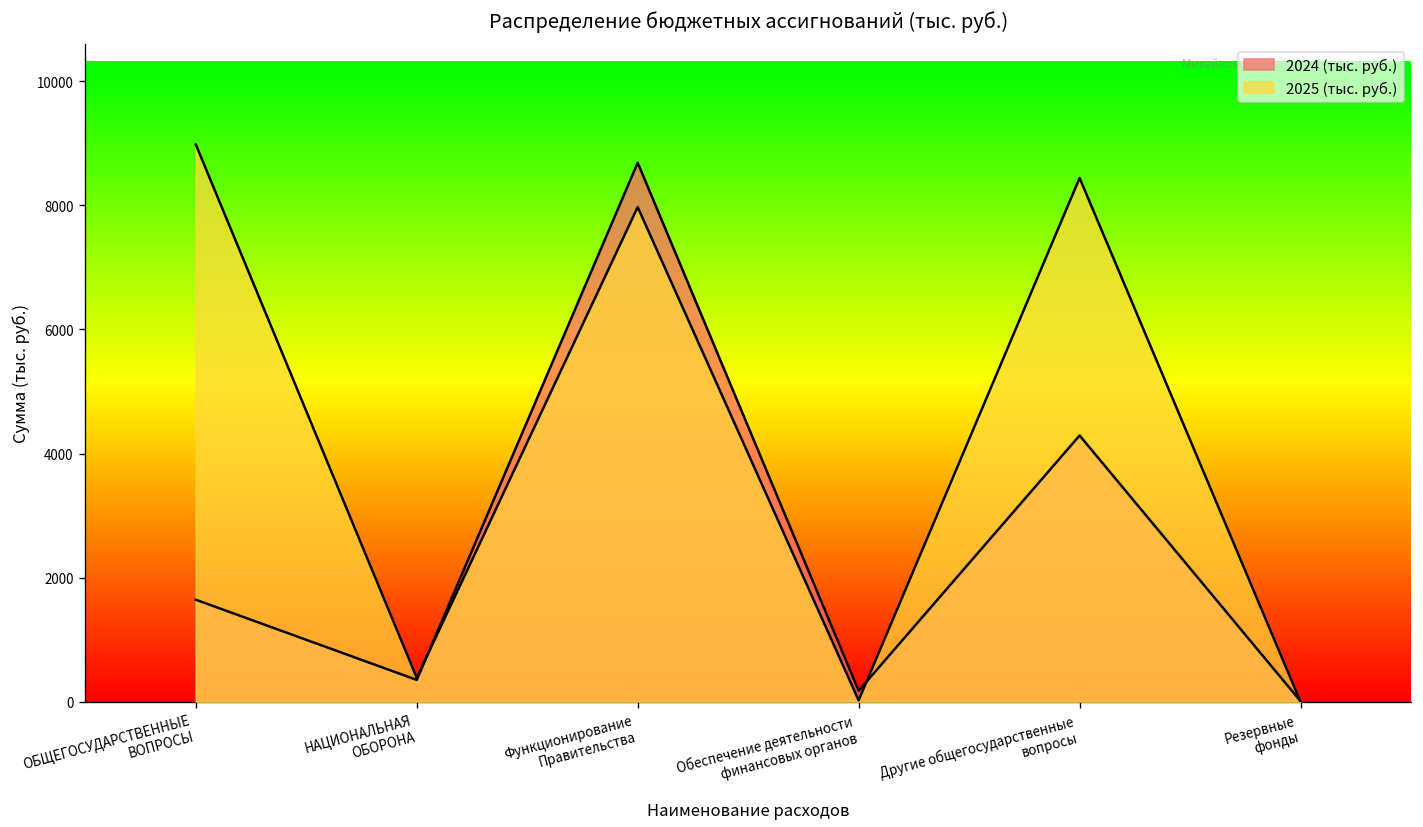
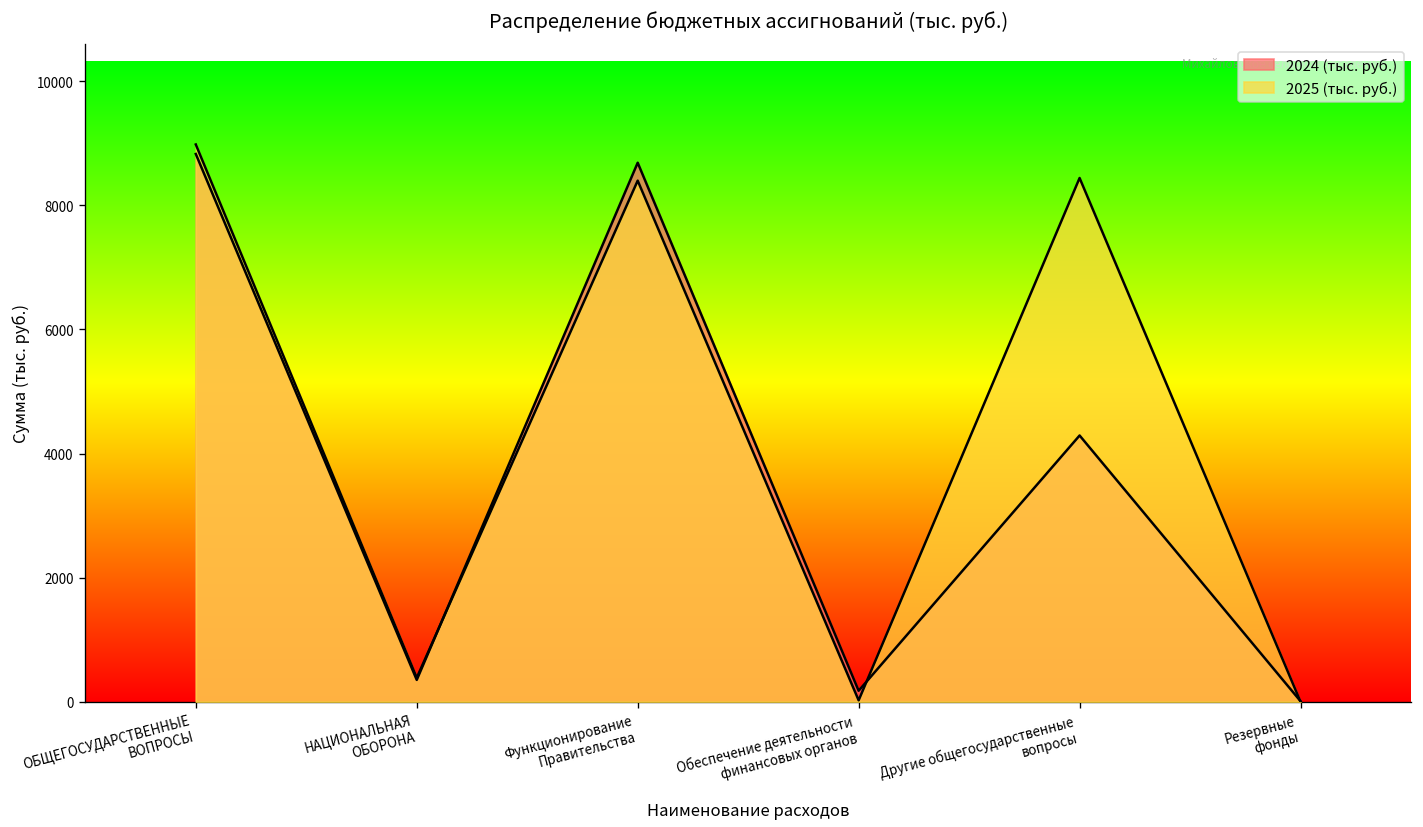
  {
    "2024 (тыс. руб.)": {
-     "ОБЩЕГОСУДАРСТВЕННЫЕ ВОПРОСЫ": 1600,
+     "ОБЩЕГОСУДАРСТВЕННЫЕ ВОПРОСЫ": 8800,
      "Функционирование Правительства": 8700,
      "Обеспечение деятельности финансовых органов": 200,
      "Другие общегосударственные вопросы": 4300
    },
    "2025 (тыс. руб.)": {
      "ОБЩЕГОСУДАРСТВЕННЫЕ ВОПРОСЫ": 9000,
-     "Функционирование Правительства": 8000,
+     "Функционирование Правительства": 8400,
      "Обеспечение деятельности финансовых органов": 0,
      "Другие общегосударственные вопросы": 8400
    }
  }
